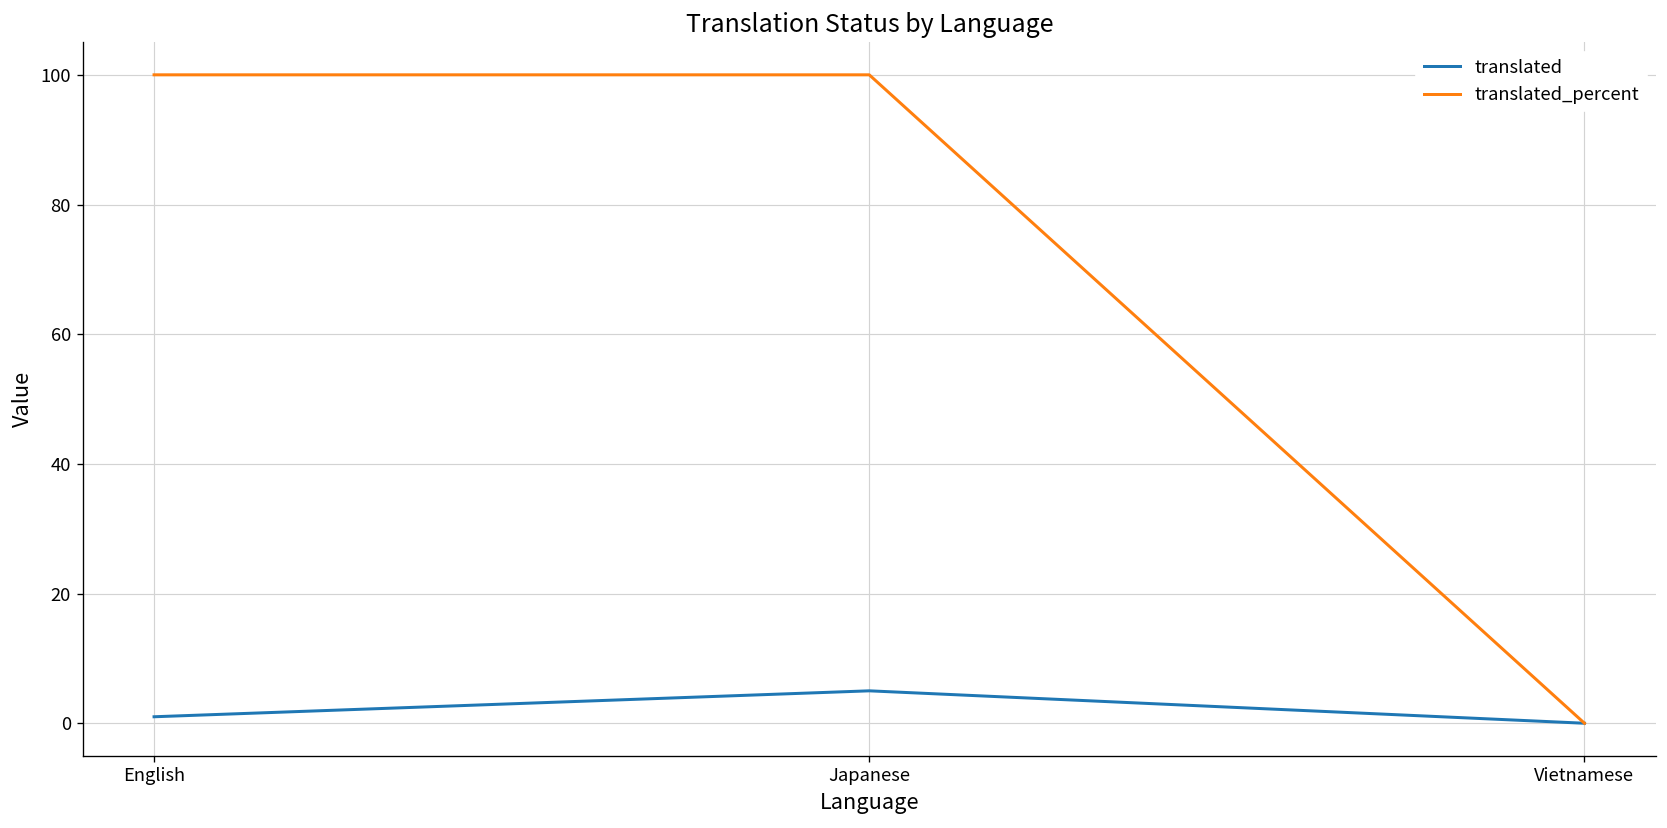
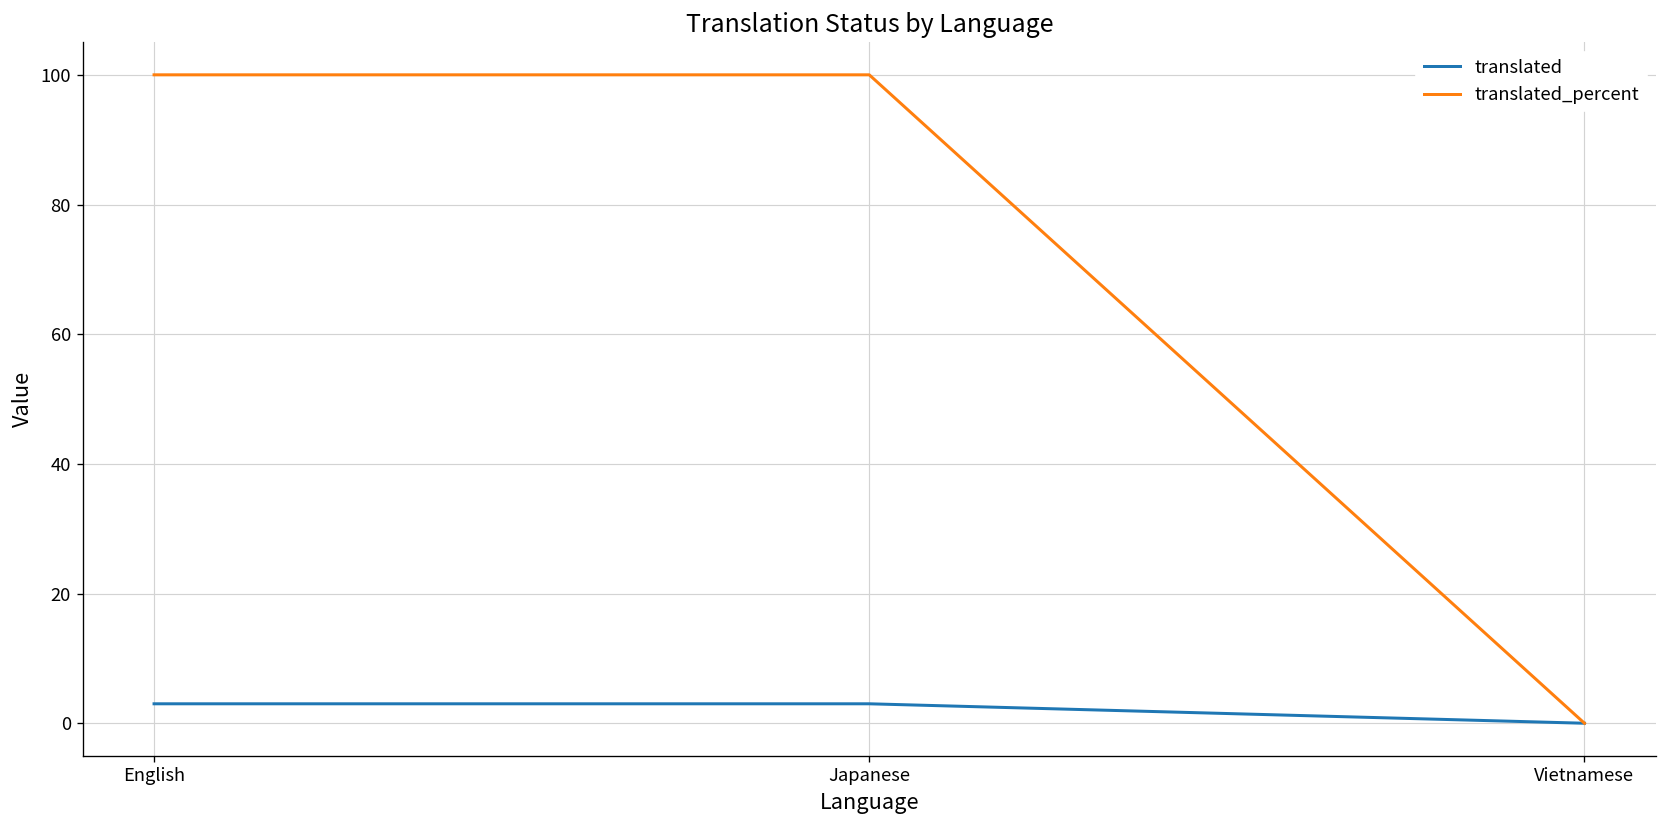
  {
    "translated": {
-     "English": 1,
-     "Japanese": 5
+     "English": 3,
+     "Japanese": 3
    },
    "translated_percent": {
      "English": 100,
      "Japanese": 100
    }
  }
